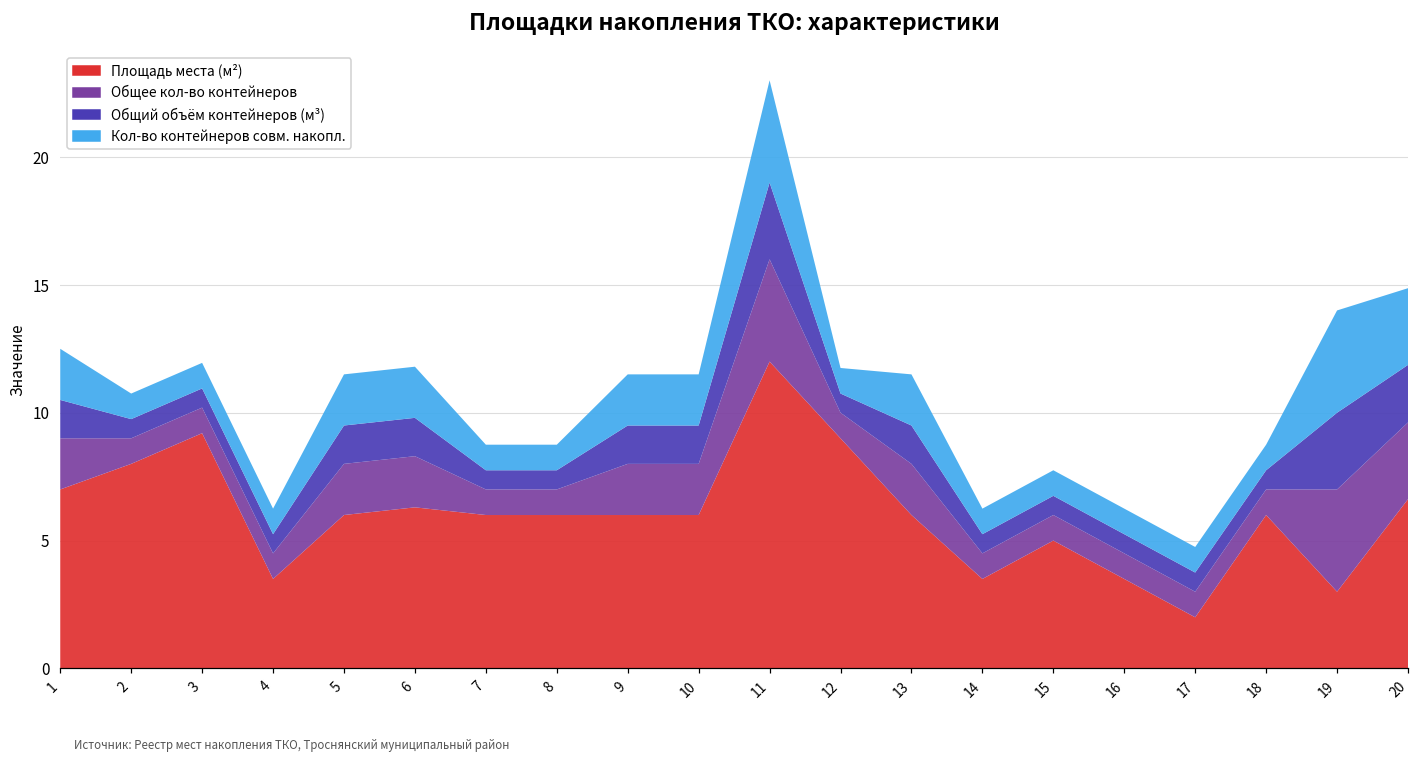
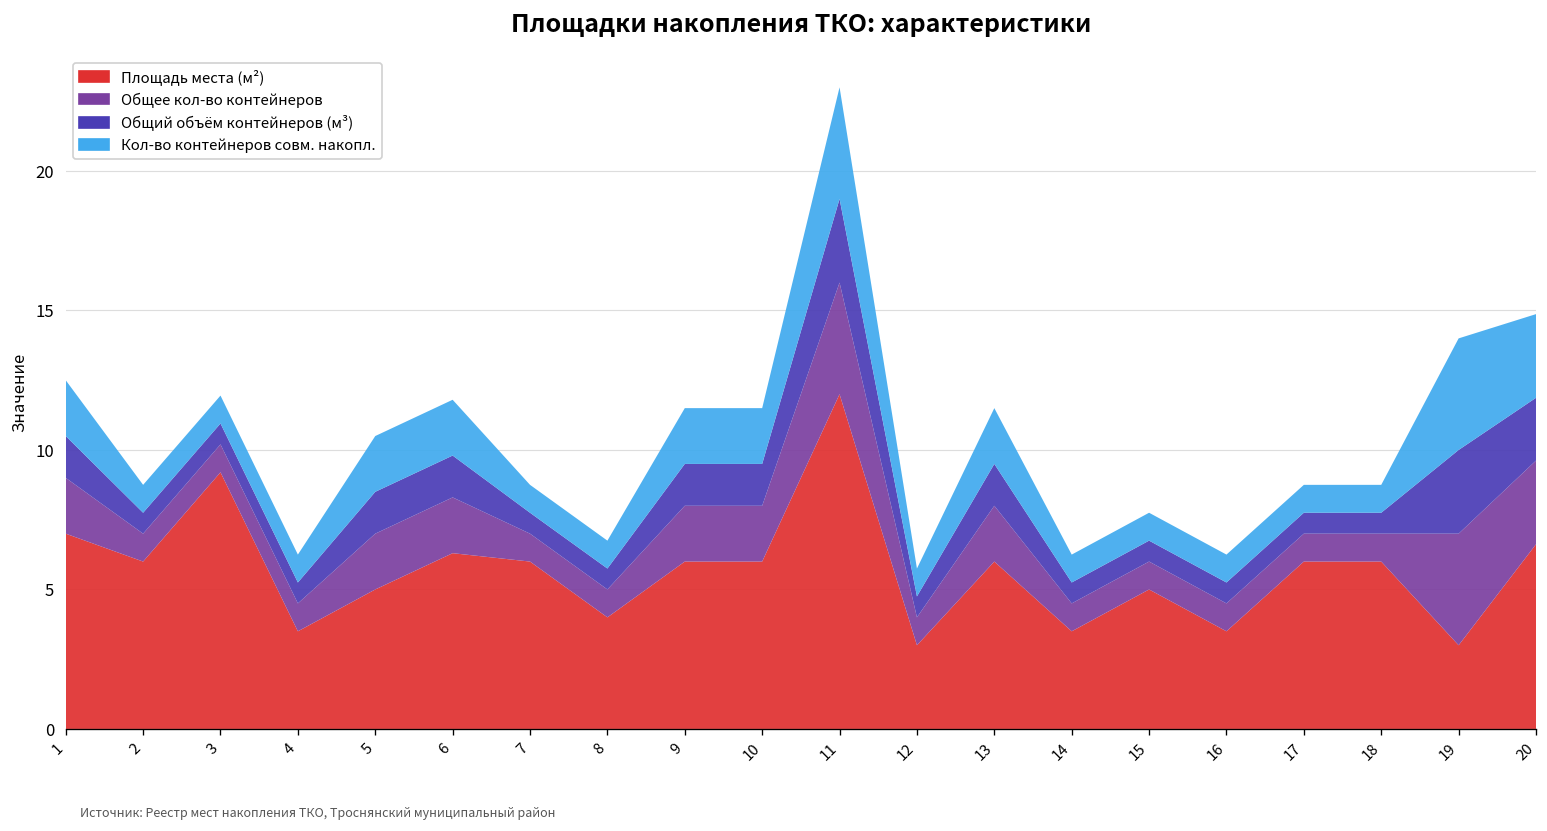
  {
    "Площадь места (м²)": {
      "1": 7,
-     "2": 8,
+     "2": 6,
      "3": 9.2,
      "4": 3.5,
-     "5": 6,
+     "5": 5,
      "6": 6.3,
      "7": 6,
-     "8": 6,
+     "8": 4,
      "9": 6,
      "10": 6,
      "11": 12,
-     "12": 9,
+     "12": 3,
      "13": 6,
      "14": 3.5,
      "15": 5,
      "16": 3.5,
-     "17": 2,
+     "17": 6,
      "18": 6,
      "19": 3,
      "20": 6.6
    },
    "Кол-во контейнеров совм. накопл.": {
      "1": 2,
      "2": 1,
      "3": 1,
      "4": 1,
      "5": 2,
      "6": 2,
      "7": 1,
      "8": 1,
      "9": 2,
      "10": 2,
      "11": 4,
      "12": 1,
      "13": 2,
      "14": 1,
      "15": 1,
      "16": 1,
      "17": 1,
      "18": 1,
      "19": 4,
      "20": 3
    }
  }
